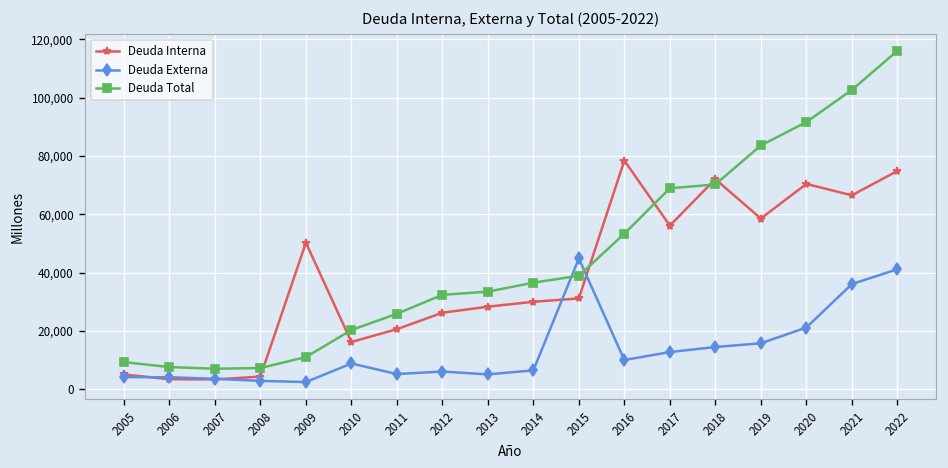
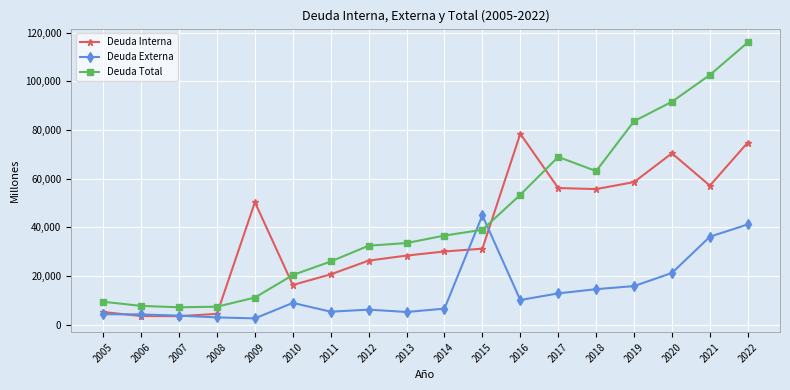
  {
    "Deuda Interna": {
      "2008": "4,000",
      "2009": "50,000",
      "2010": "16,000",
      "2011": "21,000",
      "2012": "26,000",
      "2013": "28,000",
      "2014": "30,000",
      "2015": "31,000",
      "2016": "78,000",
      "2017": "56,000",
-     "2018": "72,000",
+     "2018": "56,000",
      "2019": "59,000",
      "2020": "70,000",
-     "2021": "67,000",
+     "2021": "57,000",
      "2022": "75,000"
    },
    "Deuda Externa": {
      "2008": "3,000",
      "2009": "3,000",
      "2010": "9,000",
      "2011": "5,000",
      "2012": "6,000",
      "2013": "5,000",
      "2014": "7,000",
      "2015": "45,000",
      "2016": "10,000",
      "2017": "13,000",
      "2018": "15,000",
      "2019": "16,000",
      "2020": "21,000",
      "2021": "36,000",
      "2022": "41,000"
    },
    "Deuda Total": {
      "2005": "9,000",
      "2006": "8,000",
      "2007": "7,000",
      "2008": "7,000",
      "2009": "11,000",
      "2010": "20,000",
      "2011": "26,000",
      "2012": "32,000",
      "2013": "34,000",
      "2014": "37,000",
      "2015": "39,000",
      "2016": "53,000",
      "2017": "69,000",
-     "2018": "70,000",
+     "2018": "63,000",
      "2019": "84,000",
      "2020": "92,000",
      "2021": "103,000",
      "2022": "116,000"
    }
  }
